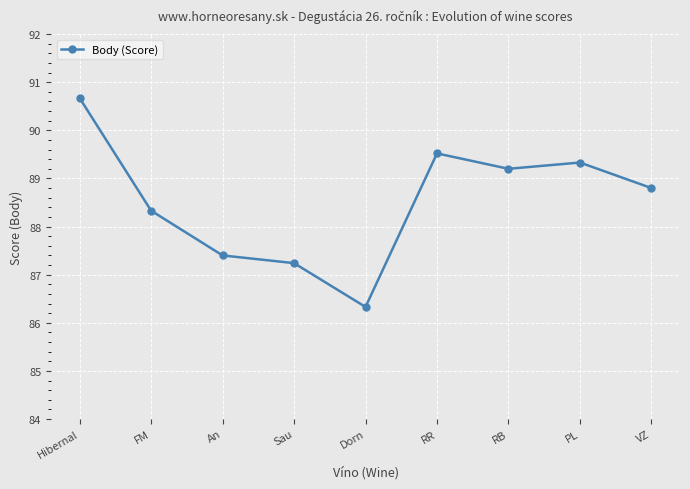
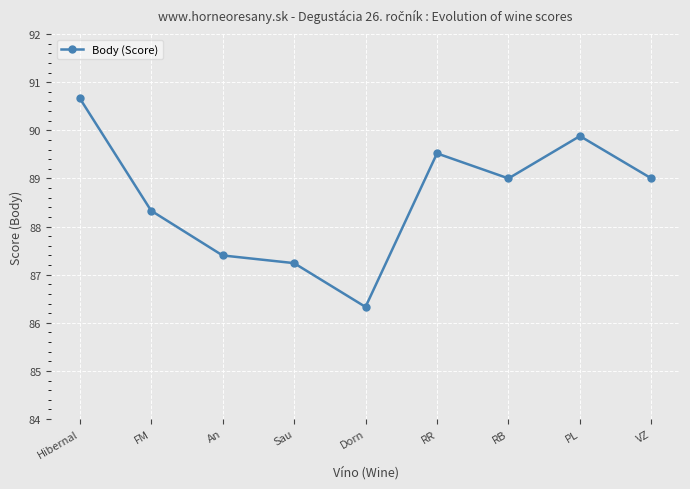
  {
    "Hibernal": 90.7,
    "FM": 88.3,
    "An": 87.4,
    "Sau": 87.2,
    "Dorn": 86.3,
    "RR": 89.5,
-   "RB": 89.2,
-   "PL": 89.3,
-   "VZ": 88.8
+   "RB": 89.0,
+   "PL": 89.9,
+   "VZ": 89.0
  }
